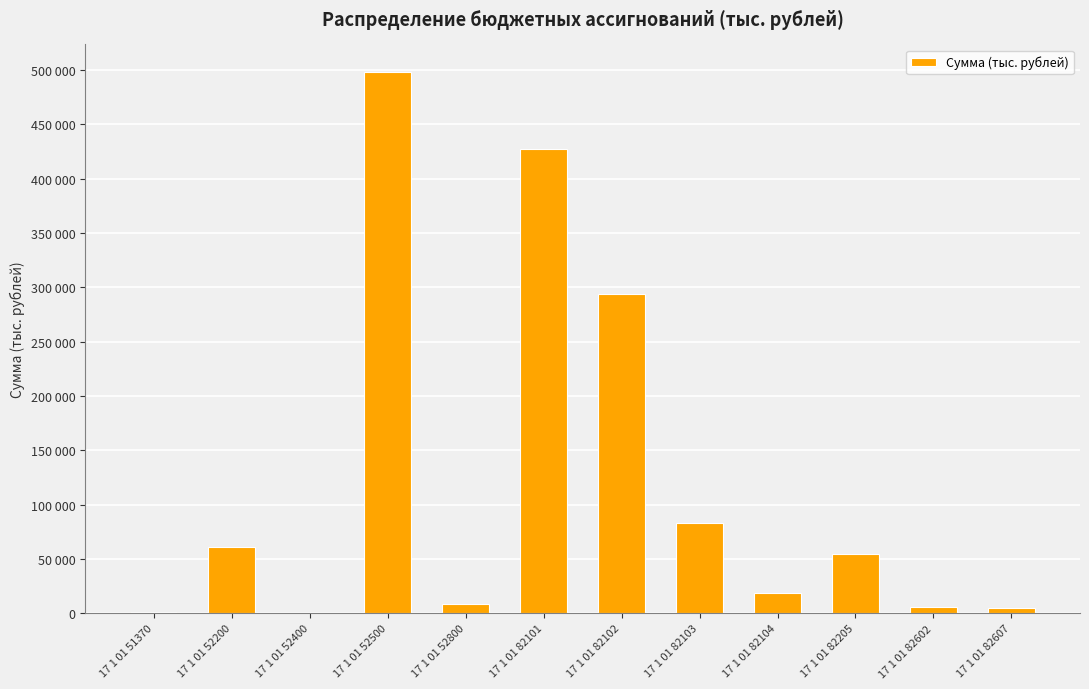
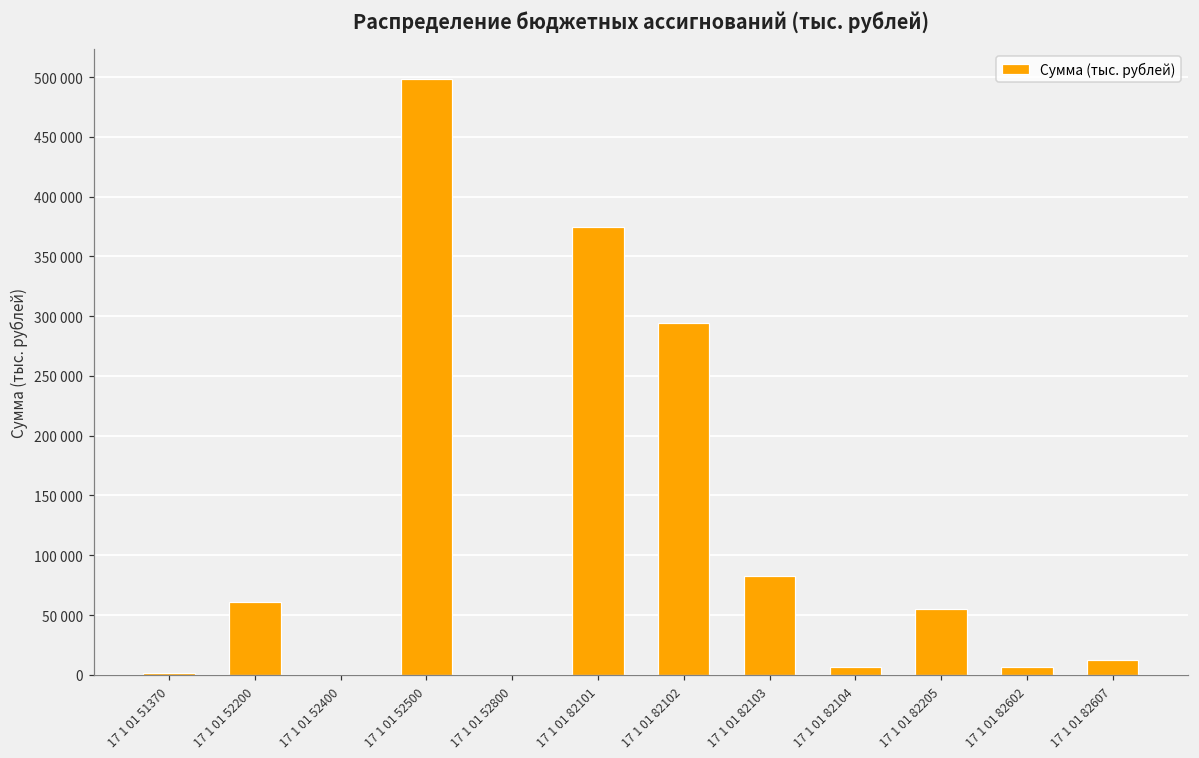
  {
    "17 1 01 52200": 61000,
    "17 1 01 52500": 499000,
-   "17 1 01 52800": 8000,
-   "17 1 01 82101": 427000,
+   "17 1 01 52800": 0,
+   "17 1 01 82101": 375000,
    "17 1 01 82102": 294000,
    "17 1 01 82103": 83000,
-   "17 1 01 82104": 18000,
+   "17 1 01 82104": 7000,
    "17 1 01 82205": 55000,
    "17 1 01 82602": 6000,
-   "17 1 01 82607": 5000
+   "17 1 01 82607": 12000
  }
